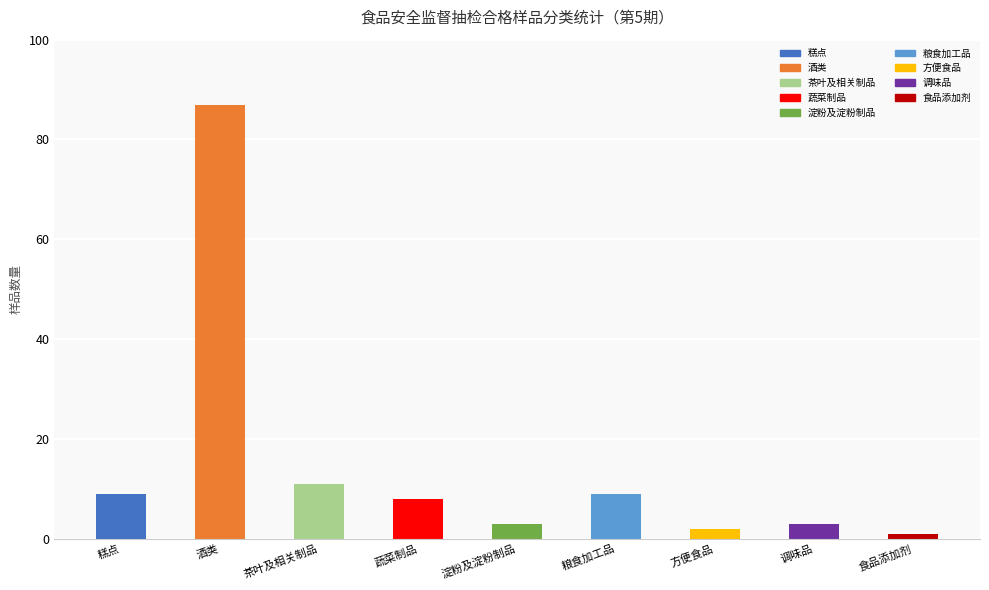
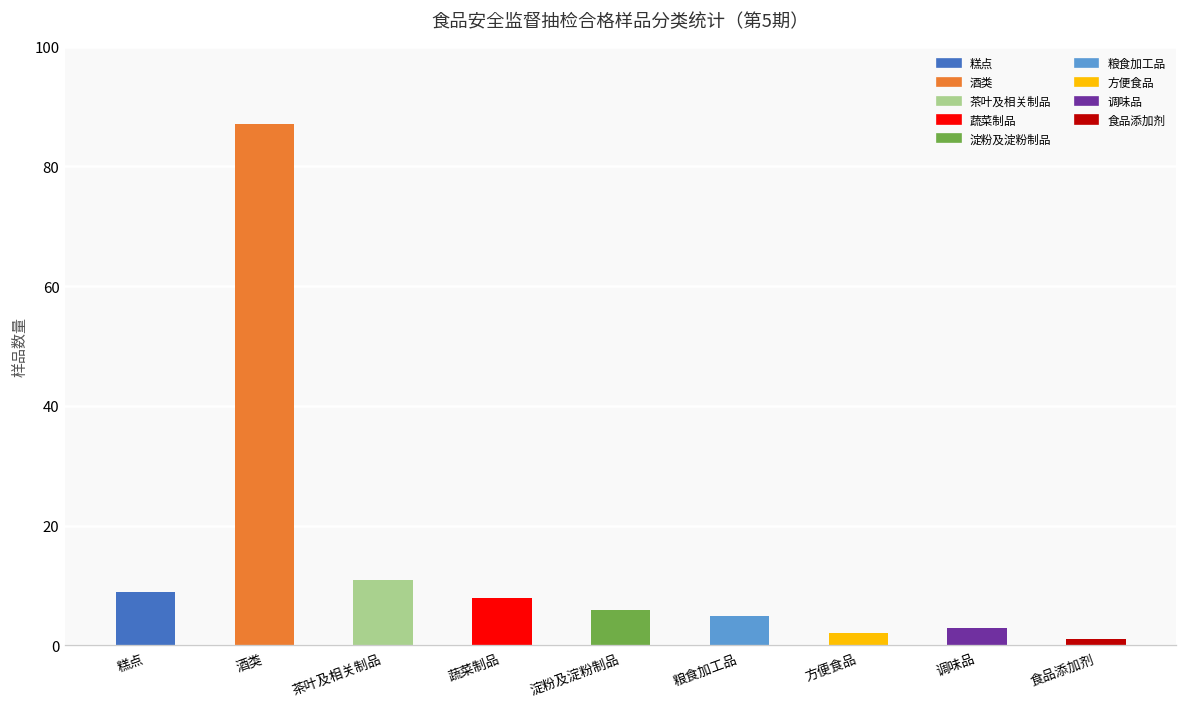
  {
    "糕点": 9,
    "酒类": 87,
    "茶叶及相关制品": 11,
    "蔬菜制品": 8,
-   "淀粉及淀粉制品": 3,
-   "粮食加工品": 9,
+   "淀粉及淀粉制品": 6,
+   "粮食加工品": 5,
    "方便食品": 2,
    "调味品": 3,
    "食品添加剂": 1
  }
